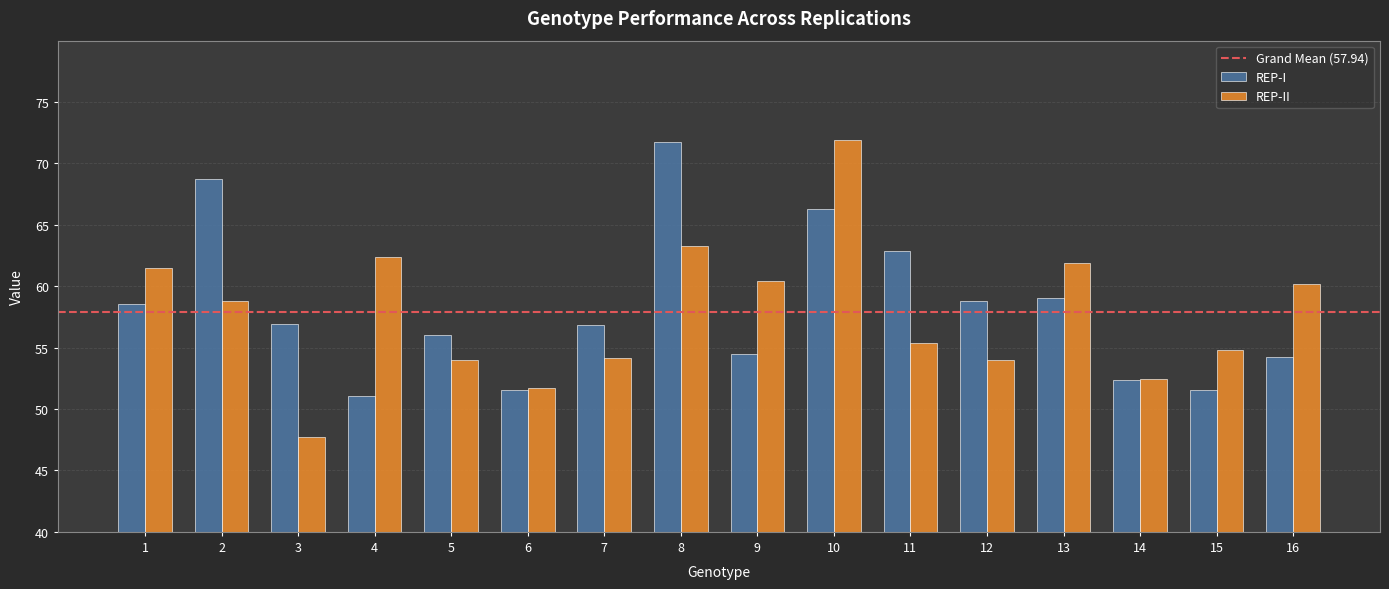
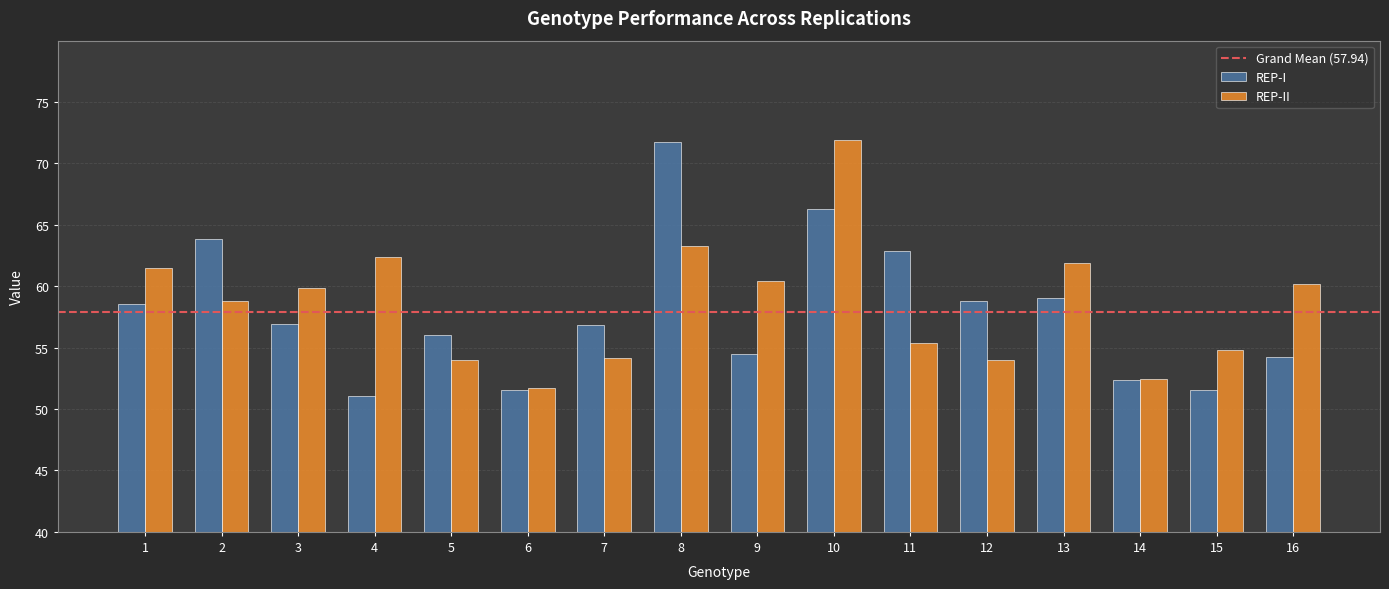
  {
    "REP-I": {
      "1": 58.5,
-     "2": 68.7,
+     "2": 63.8,
      "3": 56.9,
      "4": 51.1,
      "5": 56.0,
      "6": 51.6,
      "7": 56.9,
      "8": 71.7,
      "9": 54.5,
      "10": 66.3,
      "11": 62.8,
      "12": 58.8,
      "13": 59.1,
      "14": 52.4,
      "15": 51.5,
      "16": 54.3
    },
    "REP-II": {
      "1": 61.4,
      "2": 58.8,
-     "3": 47.8,
+     "3": 59.8,
      "4": 62.3,
      "5": 54.0,
      "6": 51.7,
      "7": 54.2,
      "8": 63.3,
      "9": 60.4,
      "10": 71.9,
      "11": 55.4,
      "12": 54.0,
      "13": 61.9,
      "14": 52.4,
      "15": 54.8,
      "16": 60.2
    }
  }
